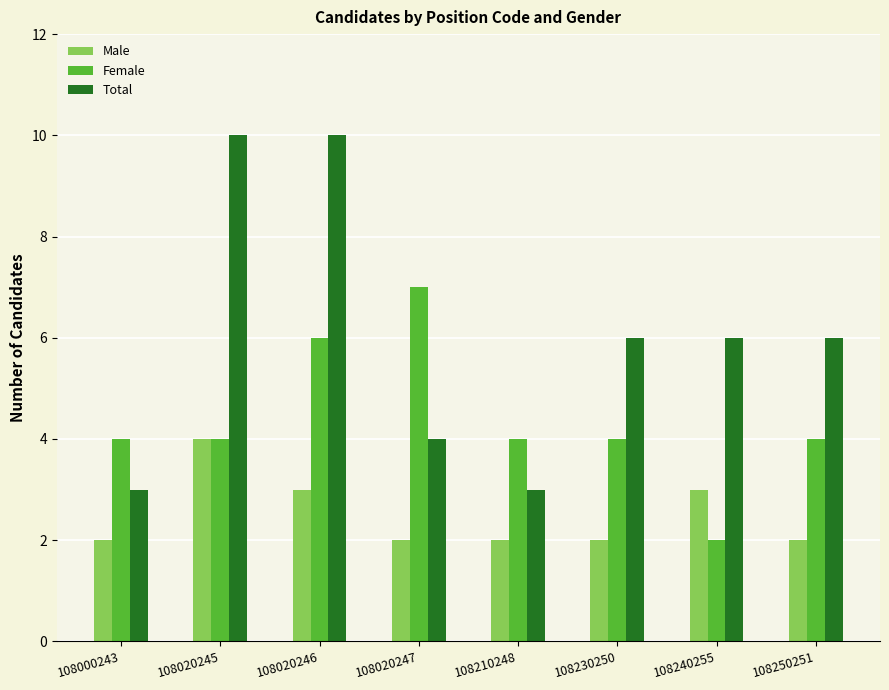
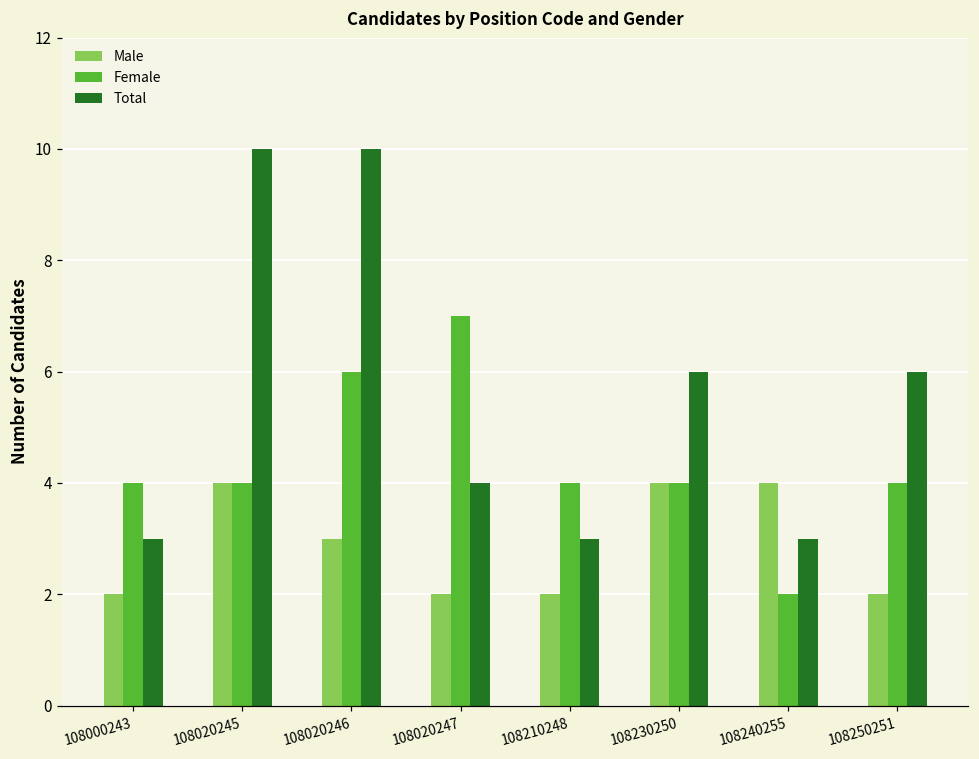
  {
    "Male": {
      "108000243": 2,
      "108020245": 4,
      "108020246": 3,
      "108020247": 2,
      "108210248": 2,
-     "108230250": 2,
-     "108240255": 3,
+     "108230250": 4,
+     "108240255": 4,
      "108250251": 2
    },
    "Female": {
      "108000243": 4,
      "108020245": 4,
      "108020246": 6,
      "108020247": 7,
      "108210248": 4,
      "108230250": 4,
      "108240255": 2,
      "108250251": 4
    },
    "Total": {
      "108000243": 3,
      "108020245": 10,
      "108020246": 10,
      "108020247": 4,
      "108210248": 3,
      "108230250": 6,
-     "108240255": 6,
+     "108240255": 3,
      "108250251": 6
    }
  }
